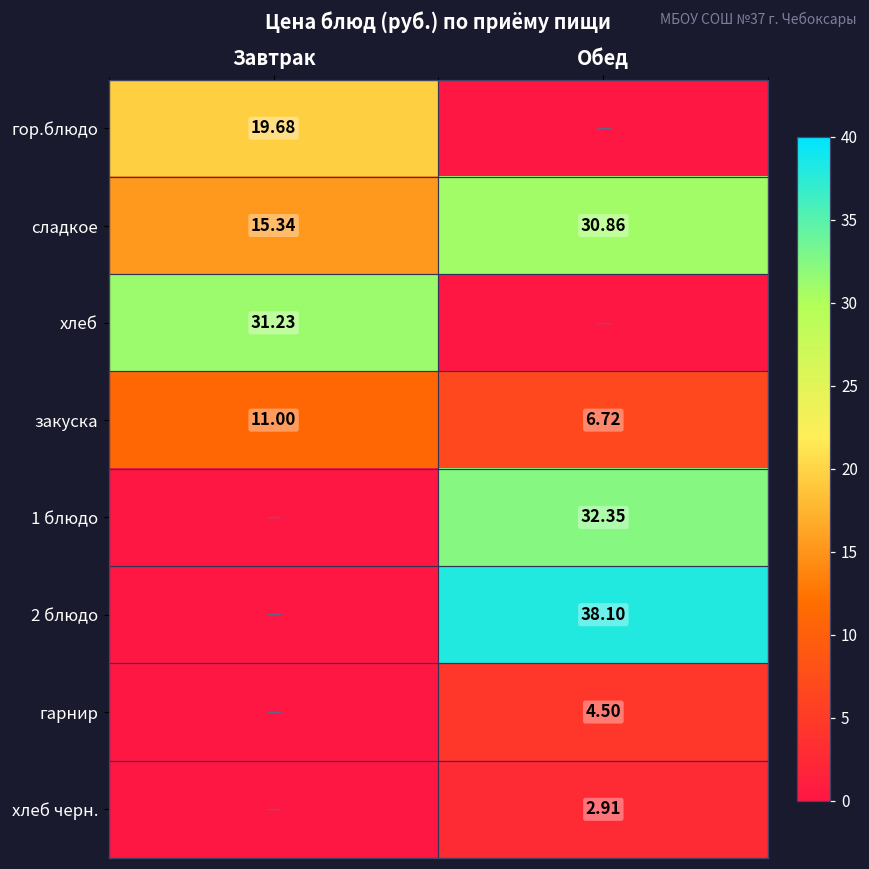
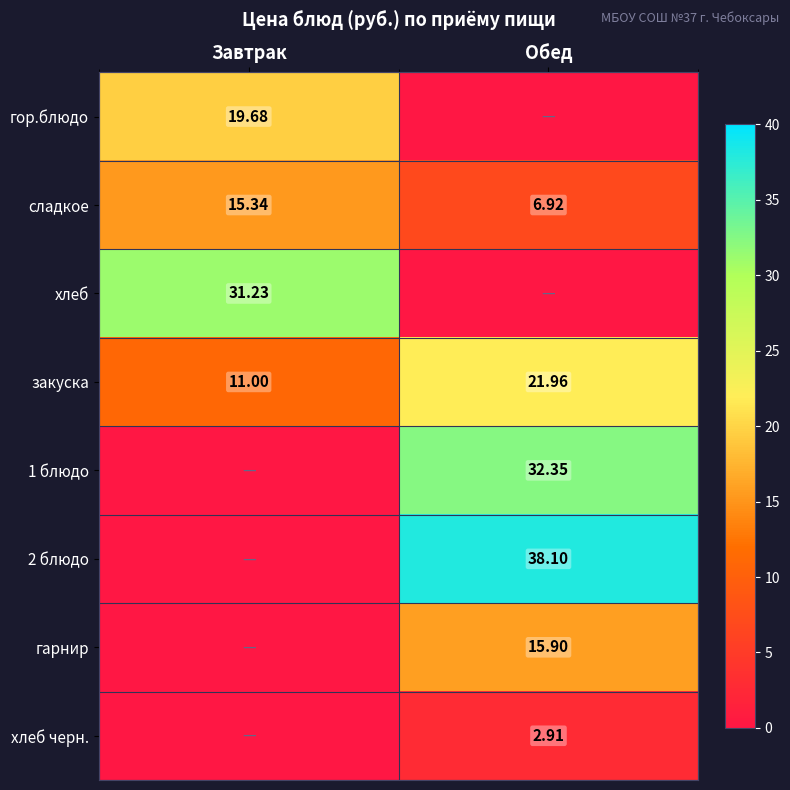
  {
    "сладкое": {
-     "Обед": 30.86
+     "Обед": 6.92
    },
    "закуска": {
-     "Обед": 6.72
+     "Обед": 21.96
    },
    "гарнир": {
-     "Обед": 4.50
+     "Обед": 15.90
    }
  }
